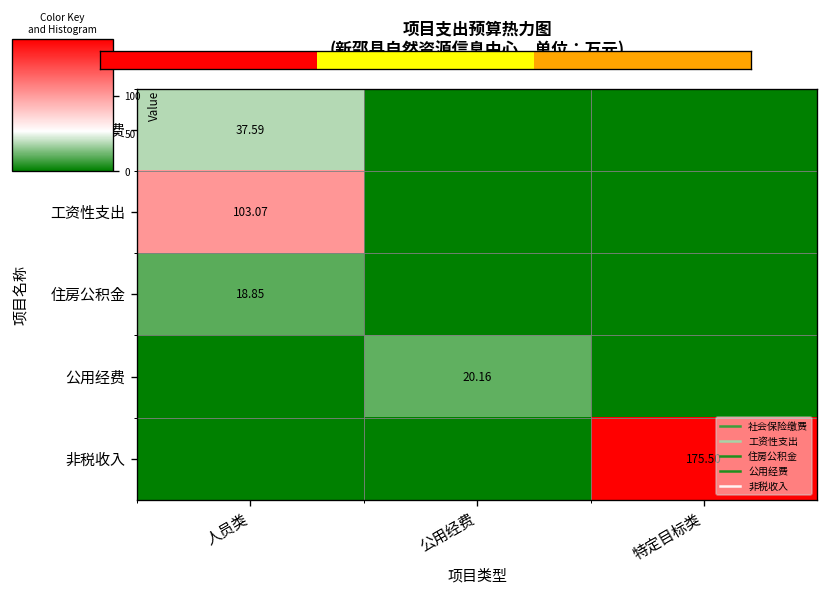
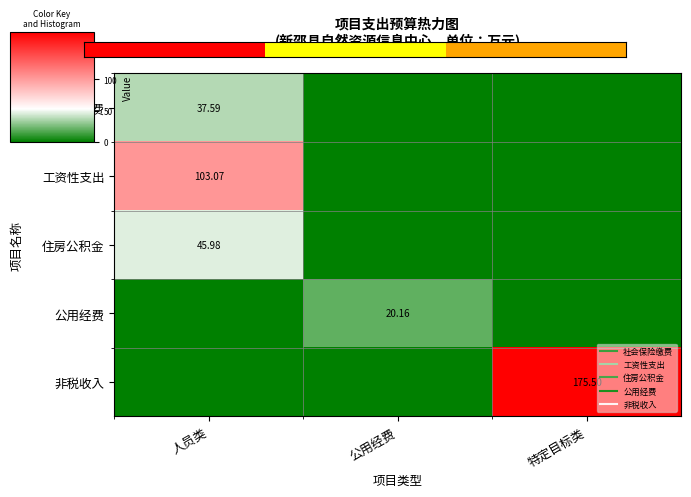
  {
    "项目支出预算热力图 (新邵县自然资源信息中心，单位：万元)": {
      "工资性支出": {
        "人员类": 103.07
      },
      "住房公积金": {
-       "人员类": 18.85
+       "人员类": 45.98
      },
      "公用经费": {
        "公用经费": 20.16
      }
    }
  }
